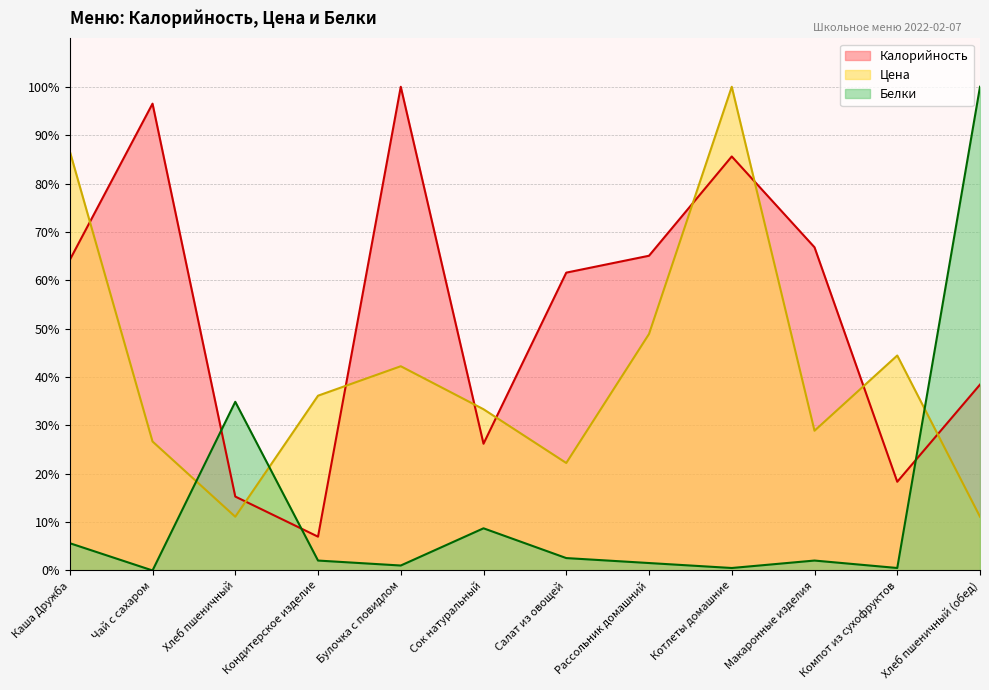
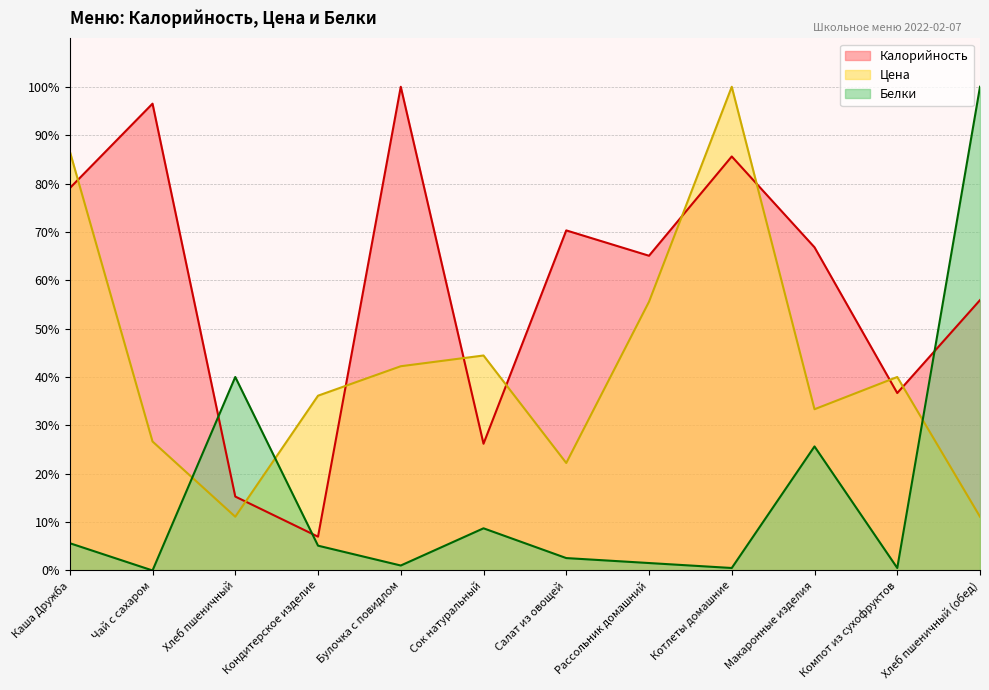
  {
    "Калорийность": {
-     "Каша Дружба": "64%",
+     "Каша Дружба": "79%",
      "Чай с сахаром": "97%",
      "Хлеб пшеничный": "15%",
      "Кондитерское изделие": "7%",
      "Булочка с повидлом": "100%",
      "Сок натуральный": "26%",
-     "Салат из овощей": "62%",
+     "Салат из овощей": "70%",
      "Рассольник домашний": "65%",
      "Котлеты домашние": "86%",
      "Макаронные изделия": "67%",
-     "Компот из сухофруктов": "18%",
-     "Хлеб пшеничный (обед)": "38%"
+     "Компот из сухофруктов": "37%",
+     "Хлеб пшеничный (обед)": "56%"
    },
    "Цена": {
      "Каша Дружба": "87%",
      "Чай с сахаром": "27%",
      "Хлеб пшеничный": "11%",
      "Кондитерское изделие": "36%",
      "Булочка с повидлом": "42%",
-     "Сок натуральный": "33%",
+     "Сок натуральный": "44%",
      "Салат из овощей": "22%",
-     "Рассольник домашний": "49%",
+     "Рассольник домашний": "56%",
      "Котлеты домашние": "100%",
-     "Макаронные изделия": "29%",
-     "Компот из сухофруктов": "44%",
+     "Макаронные изделия": "33%",
+     "Компот из сухофруктов": "40%",
      "Хлеб пшеничный (обед)": "11%"
    },
    "Белки": {
      "Каша Дружба": "6%",
      "Чай с сахаром": "0%",
-     "Хлеб пшеничный": "35%",
-     "Кондитерское изделие": "2%",
+     "Хлеб пшеничный": "40%",
+     "Кондитерское изделие": "5%",
      "Булочка с повидлом": "1%",
      "Сок натуральный": "9%",
      "Салат из овощей": "3%",
      "Рассольник домашний": "2%",
      "Котлеты домашние": "1%",
-     "Макаронные изделия": "2%",
+     "Макаронные изделия": "26%",
      "Компот из сухофруктов": "1%",
      "Хлеб пшеничный (обед)": "100%"
    }
  }
